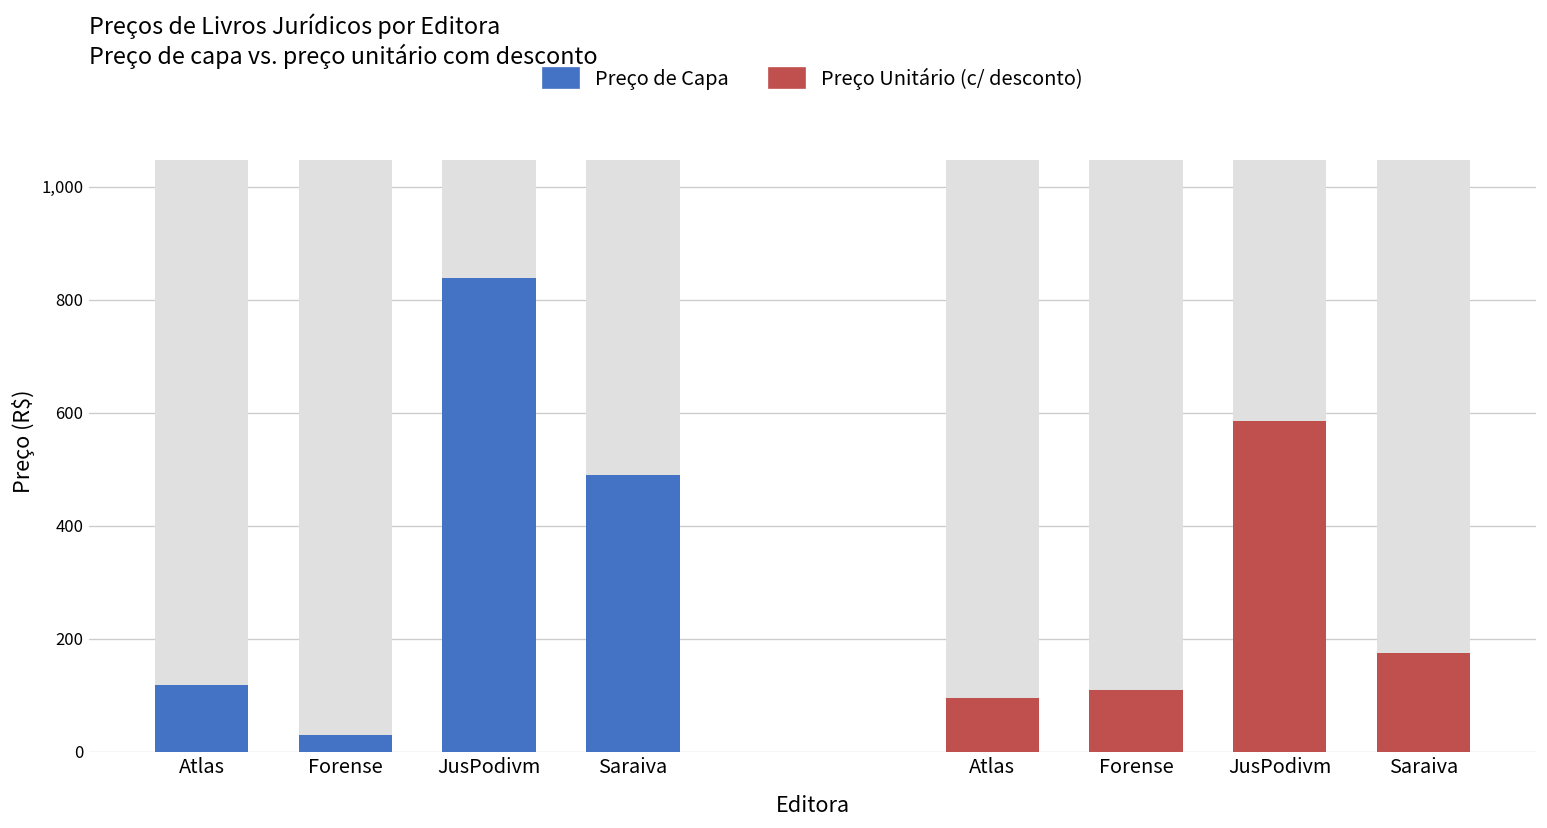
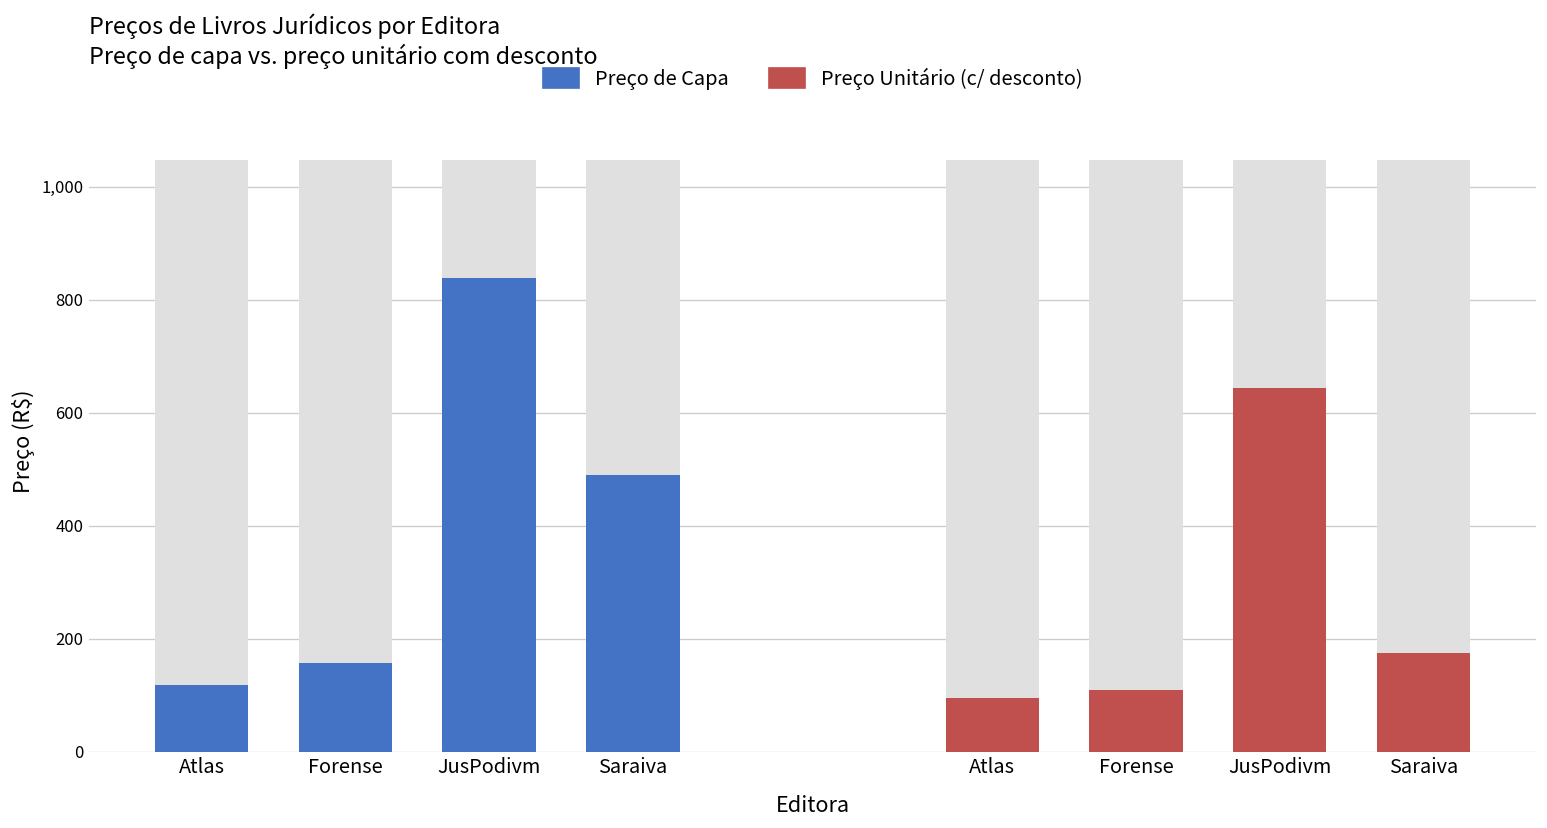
  {
    "Preço de Capa": {
-     "Forense": 30
+     "Forense": 160
    },
    "Preço Unitário (c/ desconto)": {
-     "JusPodivm": 590
+     "JusPodivm": 640
    }
  }
